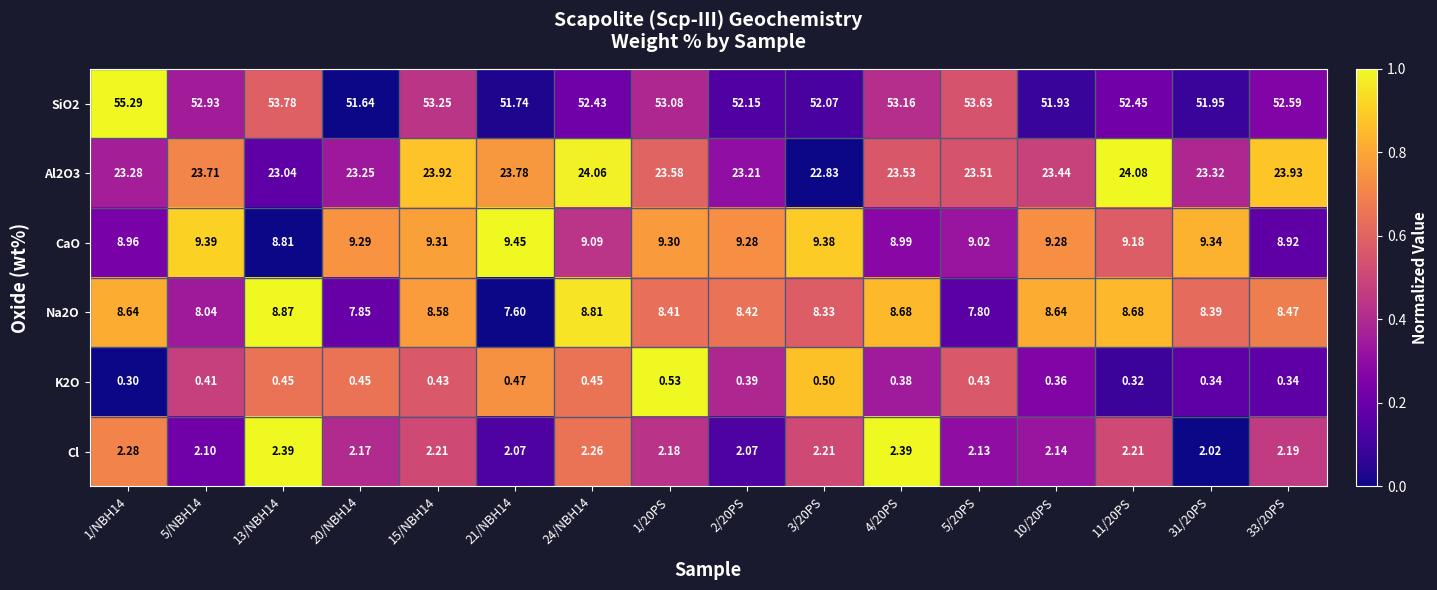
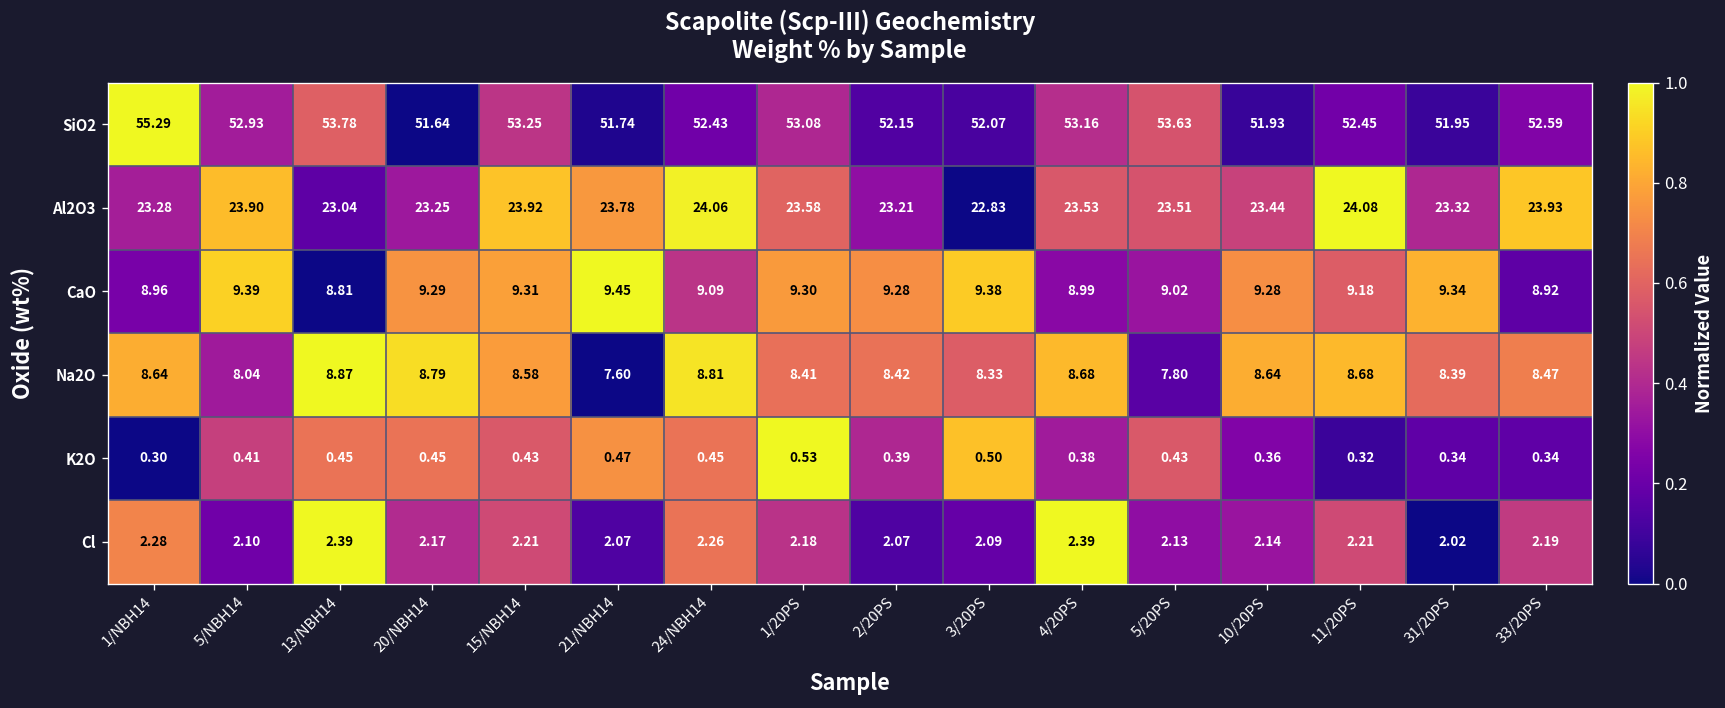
  {
    "SiO2": {
      "1/NBH14": 55.29,
      "5/NBH14": 52.93,
      "13/NBH14": 53.78,
      "20/NBH14": 51.64,
      "15/NBH14": 53.25,
      "21/NBH14": 51.74,
      "24/NBH14": 52.43,
      "1/20PS": 53.08,
      "2/20PS": 52.15,
      "3/20PS": 52.07,
      "4/20PS": 53.16,
      "5/20PS": 53.63,
      "10/20PS": 51.93,
      "11/20PS": 52.45,
      "31/20PS": 51.95,
      "33/20PS": 52.59
    },
    "Al2O3": {
      "1/NBH14": 23.28,
-     "5/NBH14": 23.71,
+     "5/NBH14": 23.90,
      "13/NBH14": 23.04,
      "20/NBH14": 23.25,
      "15/NBH14": 23.92,
      "21/NBH14": 23.78,
      "24/NBH14": 24.06,
      "1/20PS": 23.58,
      "2/20PS": 23.21,
      "3/20PS": 22.83,
      "4/20PS": 23.53,
      "5/20PS": 23.51,
      "10/20PS": 23.44,
      "11/20PS": 24.08,
      "31/20PS": 23.32,
      "33/20PS": 23.93
    },
    "CaO": {
      "1/NBH14": 8.96,
      "5/NBH14": 9.39,
      "13/NBH14": 8.81,
      "20/NBH14": 9.29,
      "15/NBH14": 9.31,
      "21/NBH14": 9.45,
      "24/NBH14": 9.09,
      "1/20PS": 9.30,
      "2/20PS": 9.28,
      "3/20PS": 9.38,
      "4/20PS": 8.99,
      "5/20PS": 9.02,
      "10/20PS": 9.28,
      "11/20PS": 9.18,
      "31/20PS": 9.34,
      "33/20PS": 8.92
    },
    "Na2O": {
      "1/NBH14": 8.64,
      "5/NBH14": 8.04,
      "13/NBH14": 8.87,
-     "20/NBH14": 7.85,
+     "20/NBH14": 8.79,
      "15/NBH14": 8.58,
      "21/NBH14": 7.60,
      "24/NBH14": 8.81,
      "1/20PS": 8.41,
      "2/20PS": 8.42,
      "3/20PS": 8.33,
      "4/20PS": 8.68,
      "5/20PS": 7.80,
      "10/20PS": 8.64,
      "11/20PS": 8.68,
      "31/20PS": 8.39,
      "33/20PS": 8.47
    },
    "K2O": {
      "1/NBH14": 0.30,
      "5/NBH14": 0.41,
      "13/NBH14": 0.45,
      "20/NBH14": 0.45,
      "15/NBH14": 0.43,
      "21/NBH14": 0.47,
      "24/NBH14": 0.45,
      "1/20PS": 0.53,
      "2/20PS": 0.39,
      "3/20PS": 0.50,
      "4/20PS": 0.38,
      "5/20PS": 0.43,
      "10/20PS": 0.36,
      "11/20PS": 0.32,
      "31/20PS": 0.34,
      "33/20PS": 0.34
    },
    "Cl": {
      "1/NBH14": 2.28,
      "5/NBH14": 2.10,
      "13/NBH14": 2.39,
      "20/NBH14": 2.17,
      "15/NBH14": 2.21,
      "21/NBH14": 2.07,
      "24/NBH14": 2.26,
      "1/20PS": 2.18,
      "2/20PS": 2.07,
-     "3/20PS": 2.21,
+     "3/20PS": 2.09,
      "4/20PS": 2.39,
      "5/20PS": 2.13,
      "10/20PS": 2.14,
      "11/20PS": 2.21,
      "31/20PS": 2.02,
      "33/20PS": 2.19
    }
  }
